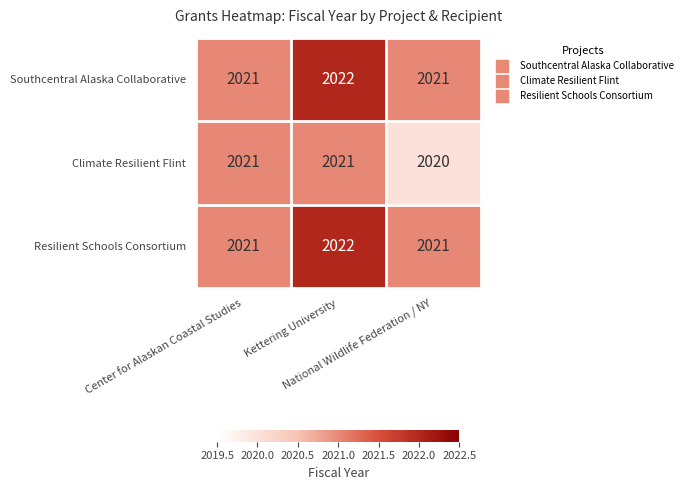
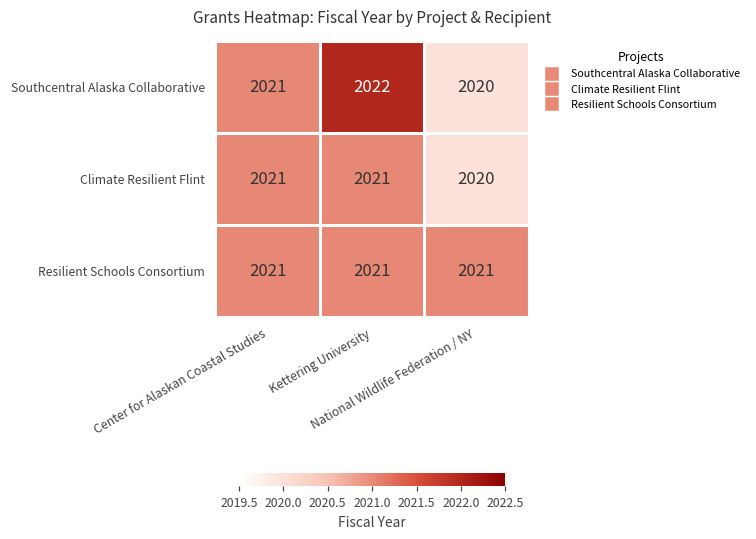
  {
    "Southcentral Alaska Collaborative": {
      "Center for Alaskan Coastal Studies": 2021,
      "Kettering University": 2022,
-     "National Wildlife Federation / NY": 2021
+     "National Wildlife Federation / NY": 2020
    },
    "Climate Resilient Flint": {
      "Center for Alaskan Coastal Studies": 2021,
      "Kettering University": 2021,
      "National Wildlife Federation / NY": 2020
    },
    "Resilient Schools Consortium": {
      "Center for Alaskan Coastal Studies": 2021,
-     "Kettering University": 2022,
+     "Kettering University": 2021,
      "National Wildlife Federation / NY": 2021
    }
  }
